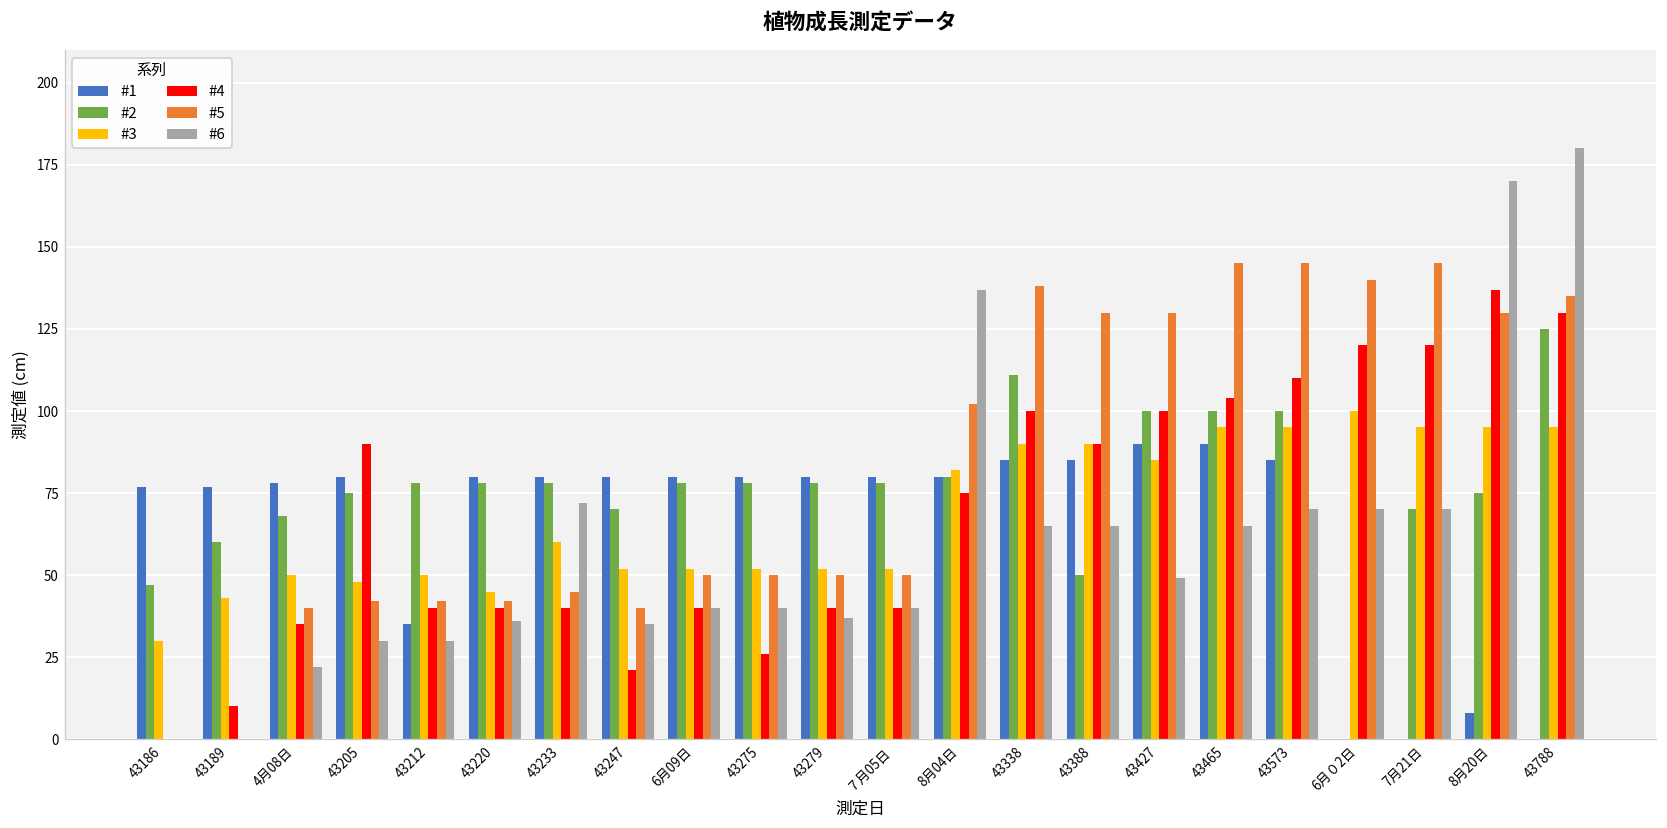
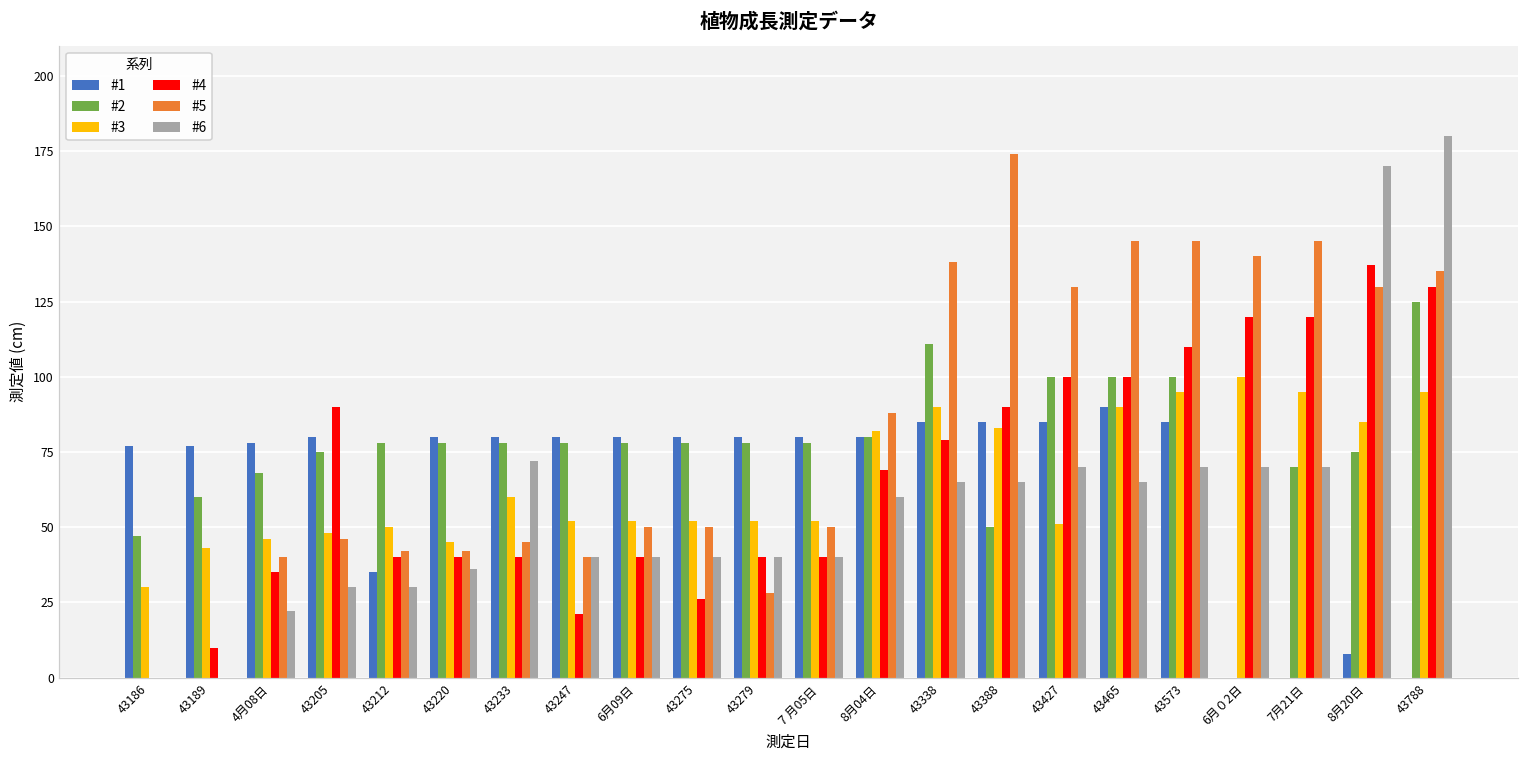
  {
    "#1": {
      "43186": 77,
      "43189": 77,
      "4月08日": 78,
      "43205": 80,
      "43212": 35,
      "43220": 80,
      "43233": 80,
      "43247": 80,
      "6月09日": 80,
      "43275": 80,
      "43279": 80,
      "７月05日": 80,
      "8月04日": 80,
      "43338": 85,
      "43388": 85,
-     "43427": 90,
+     "43427": 85,
      "43465": 90,
      "43573": 85,
      "6月０2日": 0,
      "7月21日": 0,
      "8月20日": 8,
      "43788": 0
    },
    "#2": {
      "43186": 47,
      "43189": 60,
      "4月08日": 68,
      "43205": 75,
      "43212": 78,
      "43220": 78,
      "43233": 78,
-     "43247": 70,
+     "43247": 78,
      "6月09日": 78,
      "43275": 78,
      "43279": 78,
      "７月05日": 78,
      "8月04日": 80,
      "43338": 111,
      "43388": 50,
      "43427": 100,
      "43465": 100,
      "43573": 100,
      "6月０2日": 0,
      "7月21日": 70,
      "8月20日": 75,
      "43788": 125
    },
    "#3": {
      "43186": 30,
      "43189": 43,
-     "4月08日": 50,
+     "4月08日": 46,
      "43205": 48,
      "43212": 50,
      "43220": 45,
      "43233": 60,
      "43247": 52,
      "6月09日": 52,
      "43275": 52,
      "43279": 52,
      "７月05日": 52,
      "8月04日": 82,
      "43338": 90,
-     "43388": 90,
-     "43427": 85,
-     "43465": 95,
+     "43388": 83,
+     "43427": 51,
+     "43465": 90,
      "43573": 95,
      "6月０2日": 100,
      "7月21日": 95,
-     "8月20日": 95,
+     "8月20日": 85,
      "43788": 95
    },
    "#4": {
      "43186": 0,
      "43189": 10,
      "4月08日": 35,
      "43205": 90,
      "43212": 40,
      "43220": 40,
      "43233": 40,
      "43247": 21,
      "6月09日": 40,
      "43275": 26,
      "43279": 40,
      "７月05日": 40,
-     "8月04日": 75,
-     "43338": 100,
+     "8月04日": 69,
+     "43338": 79,
      "43388": 90,
      "43427": 100,
-     "43465": 104,
+     "43465": 100,
      "43573": 110,
      "6月０2日": 120,
      "7月21日": 120,
      "8月20日": 137,
      "43788": 130
    },
    "#5": {
      "43186": 0,
      "43189": 0,
      "4月08日": 40,
-     "43205": 42,
+     "43205": 46,
      "43212": 42,
      "43220": 42,
      "43233": 45,
      "43247": 40,
      "6月09日": 50,
      "43275": 50,
-     "43279": 50,
+     "43279": 28,
      "７月05日": 50,
-     "8月04日": 102,
+     "8月04日": 88,
      "43338": 138,
-     "43388": 130,
+     "43388": 174,
      "43427": 130,
      "43465": 145,
      "43573": 145,
      "6月０2日": 140,
      "7月21日": 145,
      "8月20日": 130,
      "43788": 135
    },
    "#6": {
      "43186": 0,
      "43189": 0,
      "4月08日": 22,
      "43205": 30,
      "43212": 30,
      "43220": 36,
      "43233": 72,
-     "43247": 35,
+     "43247": 40,
      "6月09日": 40,
      "43275": 40,
-     "43279": 37,
+     "43279": 40,
      "７月05日": 40,
-     "8月04日": 137,
+     "8月04日": 60,
      "43338": 65,
      "43388": 65,
-     "43427": 49,
+     "43427": 70,
      "43465": 65,
      "43573": 70,
      "6月０2日": 70,
      "7月21日": 70,
      "8月20日": 170,
      "43788": 180
    }
  }
